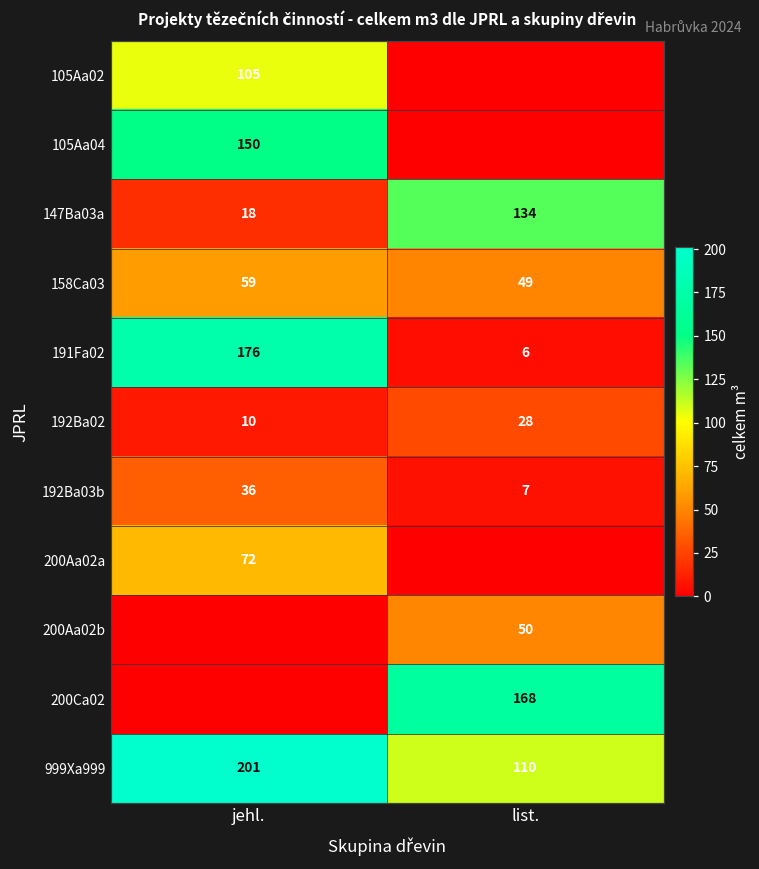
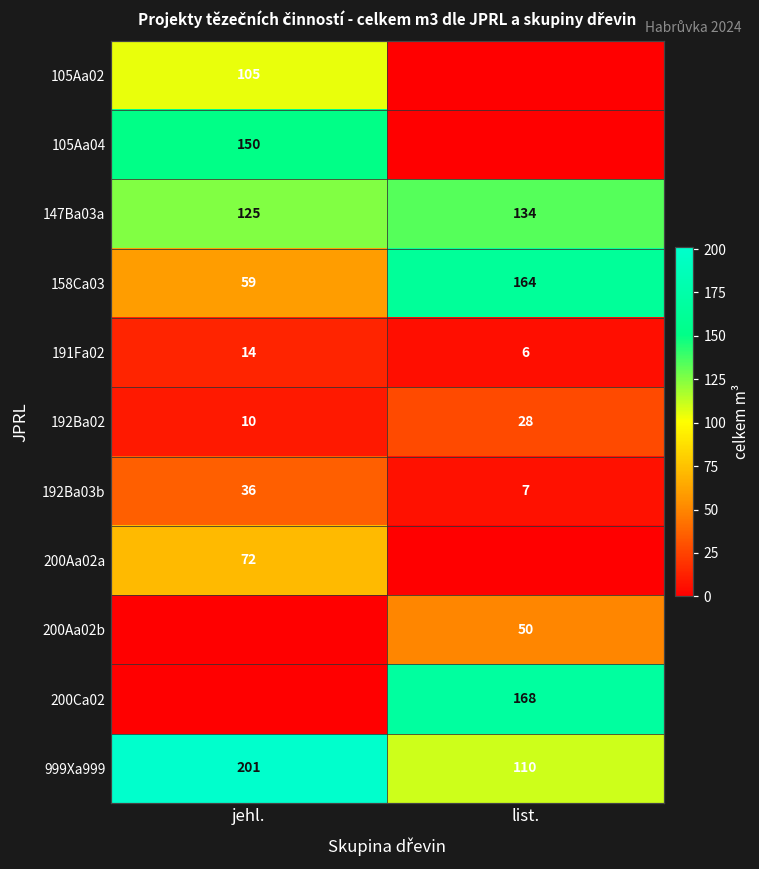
  {
    "105Aa02": {
      "jehl.": 105
    },
    "105Aa04": {
      "jehl.": 150
    },
    "147Ba03a": {
-     "jehl.": 18,
+     "jehl.": 125,
      "list.": 134
    },
    "158Ca03": {
      "jehl.": 59,
-     "list.": 49
+     "list.": 164
    },
    "191Fa02": {
-     "jehl.": 176,
+     "jehl.": 14,
      "list.": 6
    },
    "192Ba02": {
      "jehl.": 10,
      "list.": 28
    },
    "192Ba03b": {
      "jehl.": 36,
      "list.": 7
    },
    "200Aa02a": {
      "jehl.": 72
    },
    "200Aa02b": {
      "list.": 50
    },
    "200Ca02": {
      "list.": 168
    },
    "999Xa999": {
      "jehl.": 201,
      "list.": 110
    }
  }
